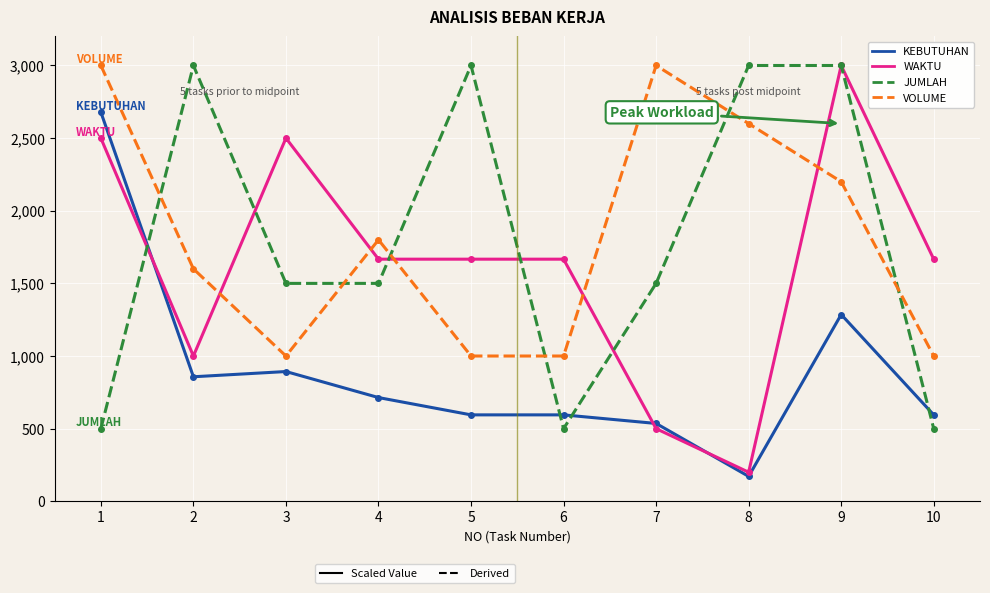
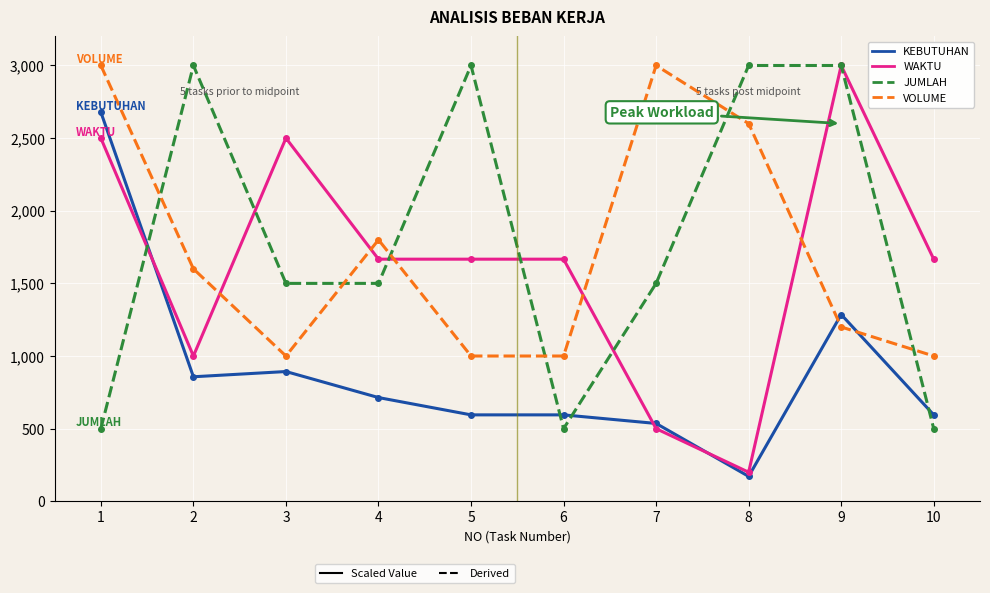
  {
    "VOLUME": {
      "1": "3,000",
      "2": "1,600",
      "3": "1,000",
      "4": "1,800",
      "5": "1,000",
      "6": "1,000",
      "7": "3,000",
      "8": "2,600",
-     "9": "2,200",
+     "9": "1,200",
      "10": "1,000"
    }
  }
